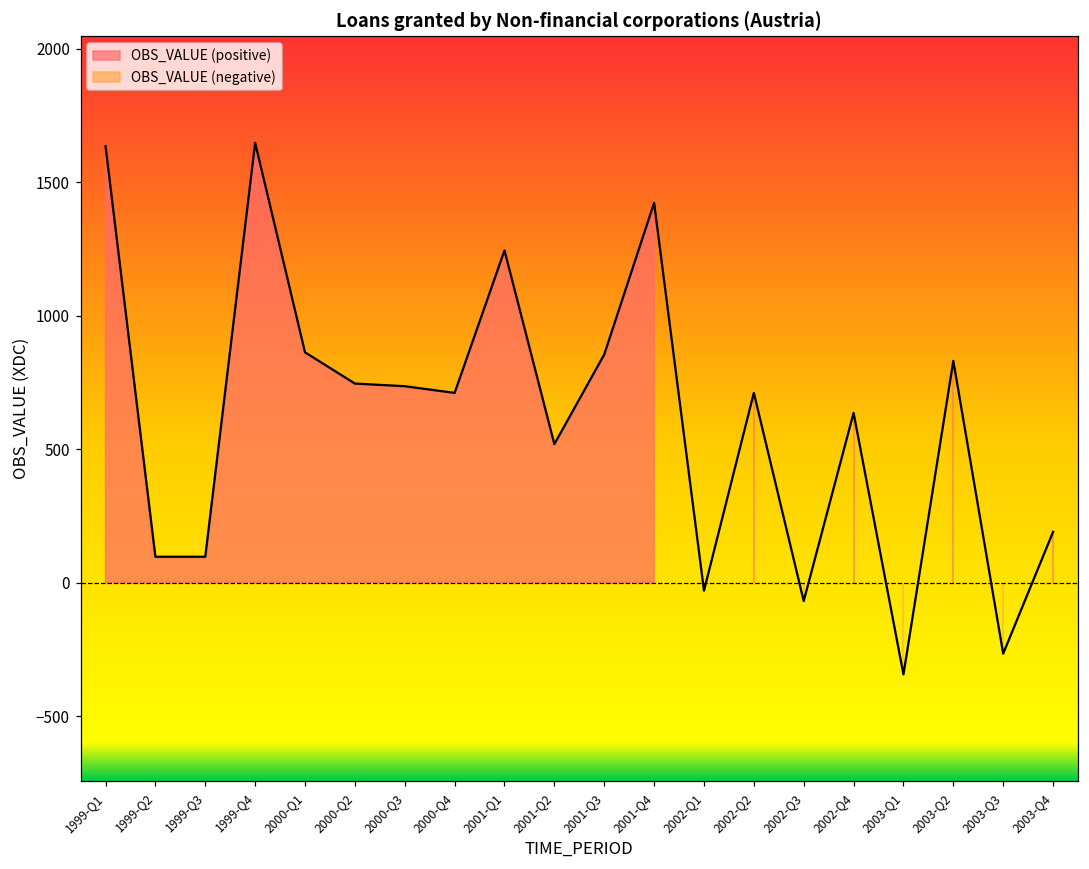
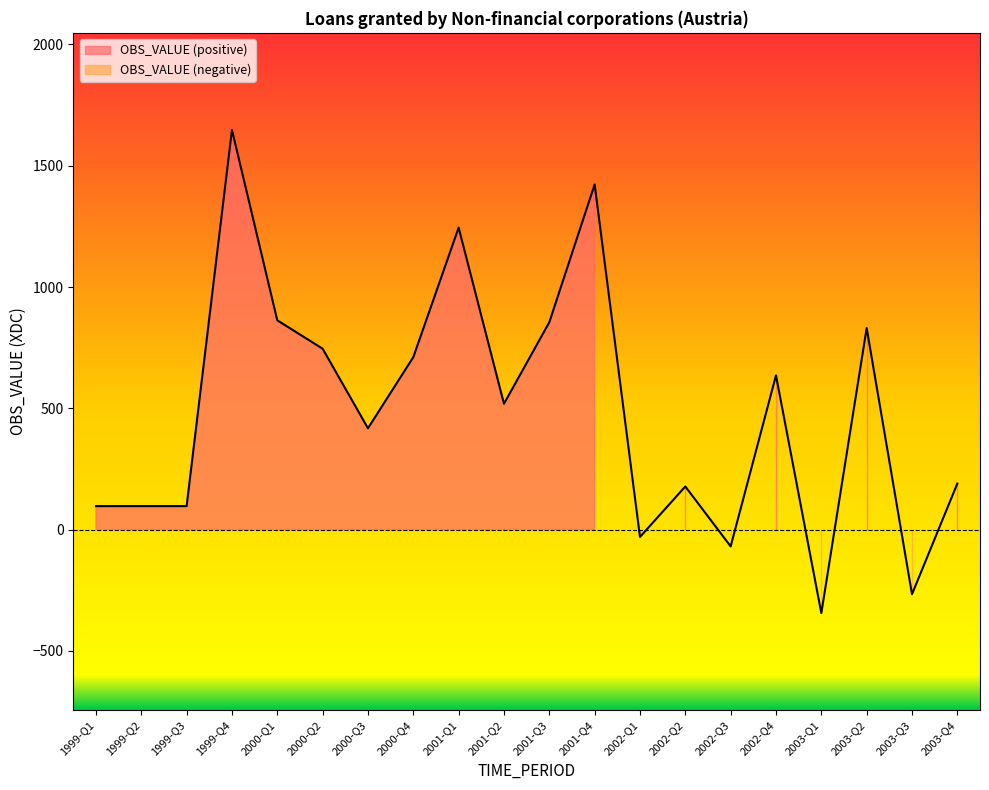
  {
-   "1999-Q1": 1640,
+   "1999-Q1": 100,
    "1999-Q2": 100,
    "1999-Q3": 100,
    "1999-Q4": 1650,
    "2000-Q1": 860,
    "2000-Q2": 750,
-   "2000-Q3": 740,
+   "2000-Q3": 420,
    "2000-Q4": 710,
    "2001-Q1": 1250,
    "2001-Q2": 520,
    "2001-Q3": 860,
    "2001-Q4": 1420,
    "2002-Q1": -30,
-   "2002-Q2": 710,
+   "2002-Q2": 180,
    "2002-Q3": -70,
    "2002-Q4": 640,
    "2003-Q1": -340,
    "2003-Q2": 830,
    "2003-Q3": -270,
    "2003-Q4": 190
  }
